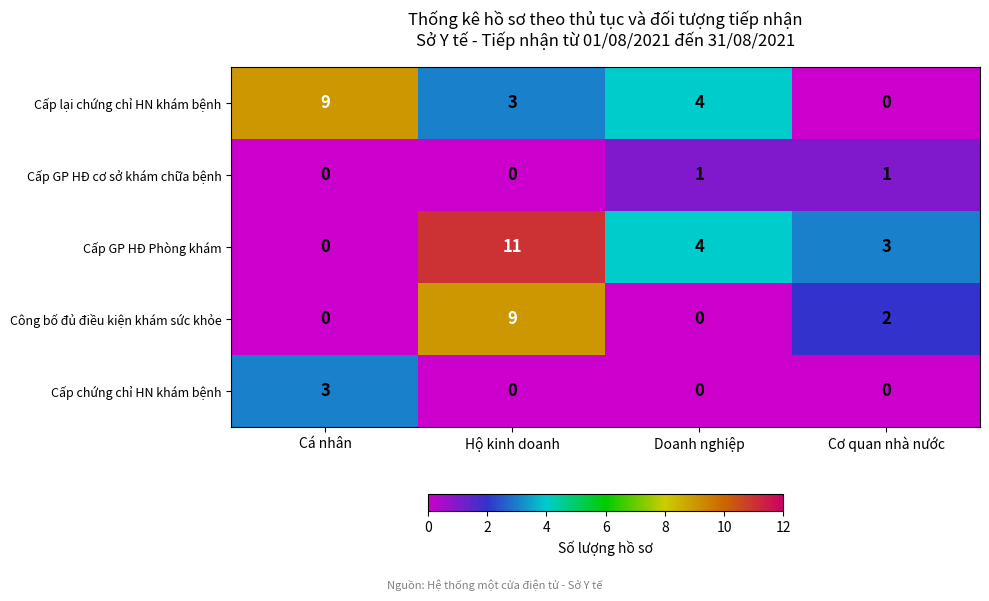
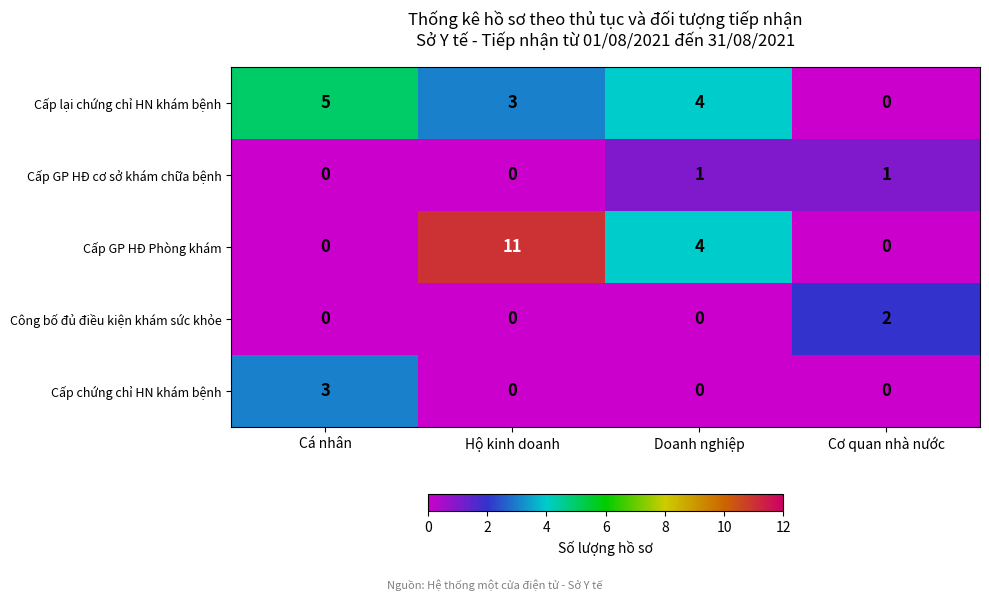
  {
    "Cấp lại chứng chỉ HN khám bệnh": {
-     "Cá nhân": 9,
+     "Cá nhân": 5,
      "Hộ kinh doanh": 3,
      "Doanh nghiệp": 4,
      "Cơ quan nhà nước": 0
    },
    "Cấp GP HĐ cơ sở khám chữa bệnh": {
      "Cá nhân": 0,
      "Hộ kinh doanh": 0,
      "Doanh nghiệp": 1,
      "Cơ quan nhà nước": 1
    },
    "Cấp GP HĐ Phòng khám": {
      "Cá nhân": 0,
      "Hộ kinh doanh": 11,
      "Doanh nghiệp": 4,
-     "Cơ quan nhà nước": 3
+     "Cơ quan nhà nước": 0
    },
    "Công bố đủ điều kiện khám sức khỏe": {
      "Cá nhân": 0,
-     "Hộ kinh doanh": 9,
+     "Hộ kinh doanh": 0,
      "Doanh nghiệp": 0,
      "Cơ quan nhà nước": 2
    },
    "Cấp chứng chỉ HN khám bệnh": {
      "Cá nhân": 3,
      "Hộ kinh doanh": 0,
      "Doanh nghiệp": 0,
      "Cơ quan nhà nước": 0
    }
  }
